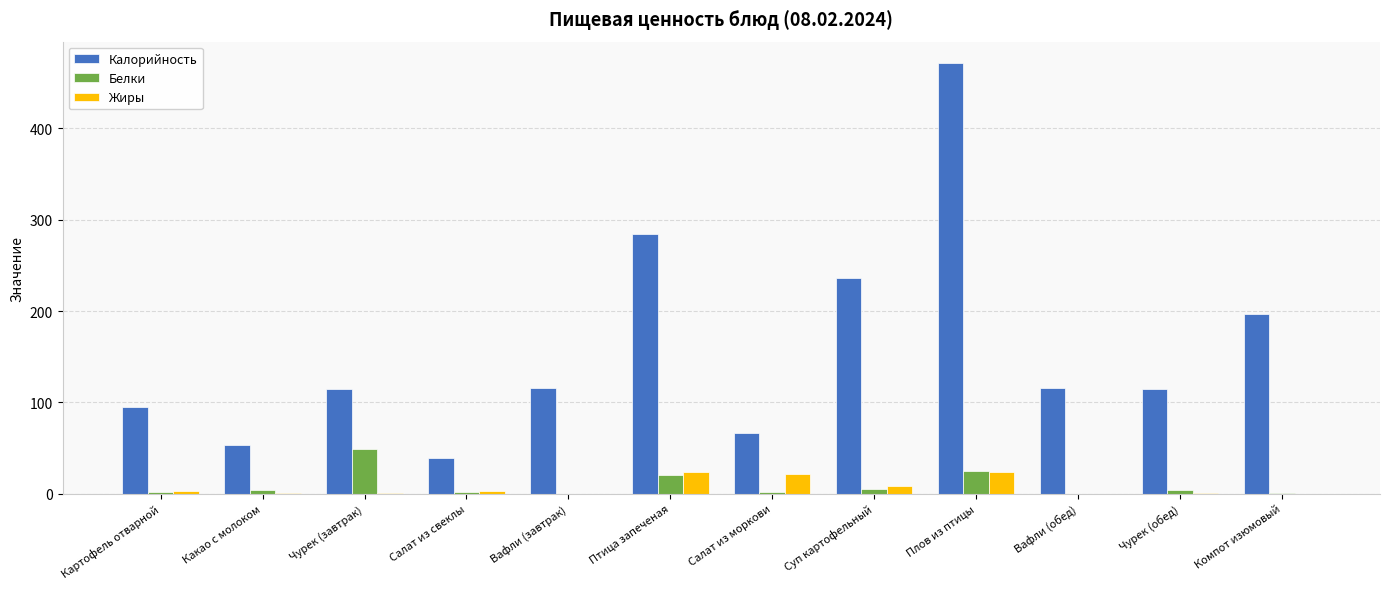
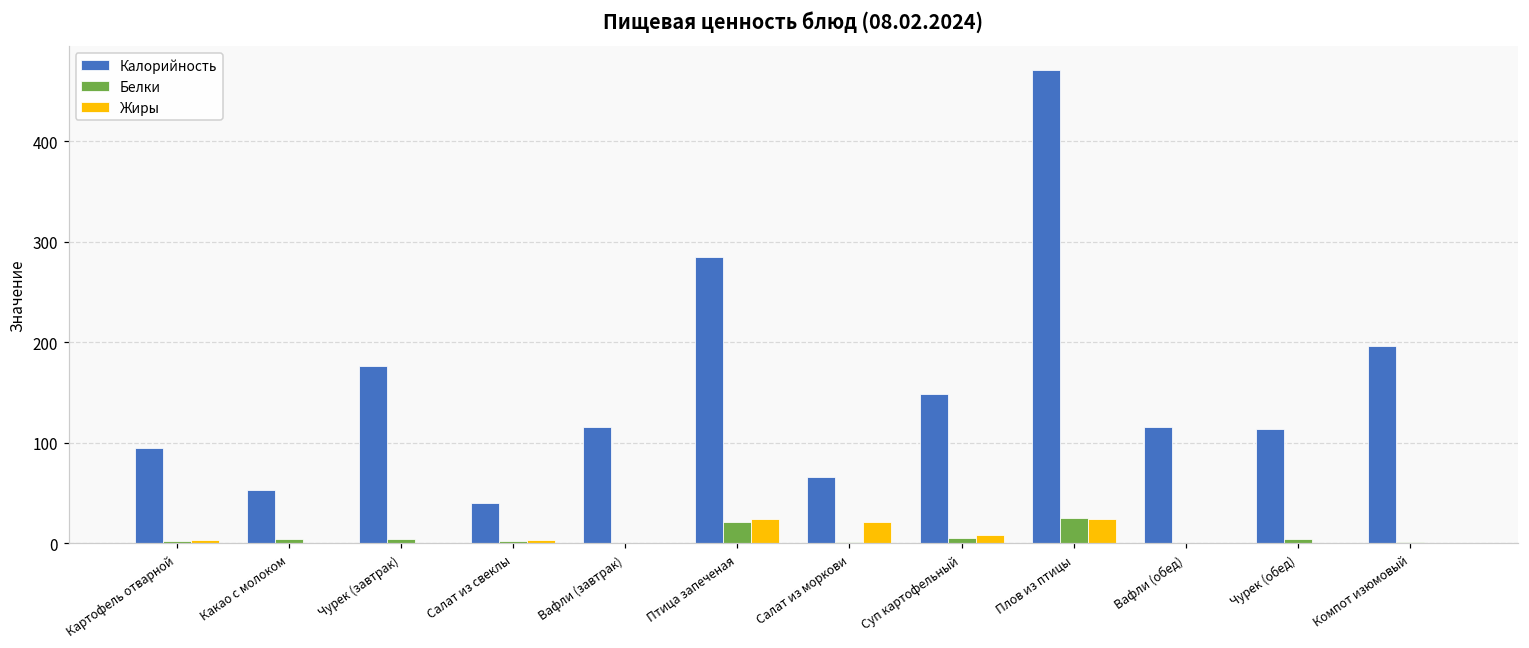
  {
    "Калорийность": {
      "Картофель отварной": 90,
      "Какао с молоком": 50,
-     "Чурек (завтрак)": 110,
+     "Чурек (завтрак)": 180,
      "Салат из свеклы": 40,
      "Вафли (завтрак)": 120,
      "Птица запеченая": 280,
      "Салат из моркови": 70,
-     "Суп картофельный": 240,
+     "Суп картофельный": 150,
      "Плов из птицы": 470,
      "Вафли (обед)": 120,
      "Чурек (обед)": 110,
      "Компот изюмовый": 200
    },
    "Белки": {
      "Какао с молоком": 0,
-     "Чурек (завтрак)": 50,
+     "Чурек (завтрак)": 0,
      "Вафли (завтрак)": 0,
      "Птица запеченая": 20,
      "Суп картофельный": 10,
      "Плов из птицы": 30,
      "Вафли (обед)": 0,
      "Чурек (обед)": 0
    },
    "Жиры": {
      "Картофель отварной": 0,
      "Салат из свеклы": 0,
      "Вафли (завтрак)": 0,
      "Птица запеченая": 20,
      "Салат из моркови": 20,
      "Суп картофельный": 10,
      "Плов из птицы": 20,
      "Вафли (обед)": 0
    }
  }
